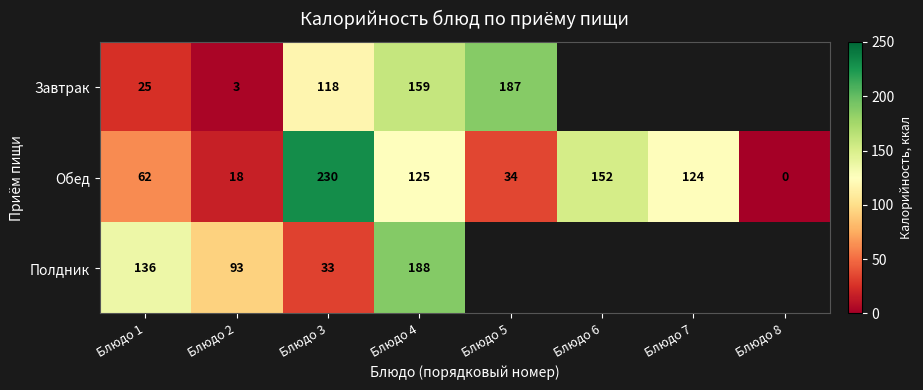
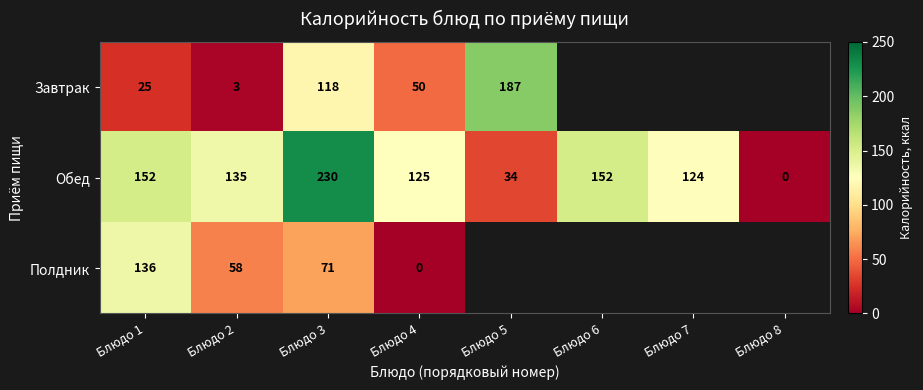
  {
    "Завтрак": {
      "Блюдо 1": 25,
      "Блюдо 2": 3,
      "Блюдо 3": 118,
-     "Блюдо 4": 159,
+     "Блюдо 4": 50,
      "Блюдо 5": 187
    },
    "Обед": {
-     "Блюдо 1": 62,
-     "Блюдо 2": 18,
+     "Блюдо 1": 152,
+     "Блюдо 2": 135,
      "Блюдо 3": 230,
      "Блюдо 4": 125,
      "Блюдо 5": 34,
      "Блюдо 6": 152,
      "Блюдо 7": 124,
      "Блюдо 8": 0
    },
    "Полдник": {
      "Блюдо 1": 136,
-     "Блюдо 2": 93,
-     "Блюдо 3": 33,
-     "Блюдо 4": 188
+     "Блюдо 2": 58,
+     "Блюдо 3": 71,
+     "Блюдо 4": 0
    }
  }
